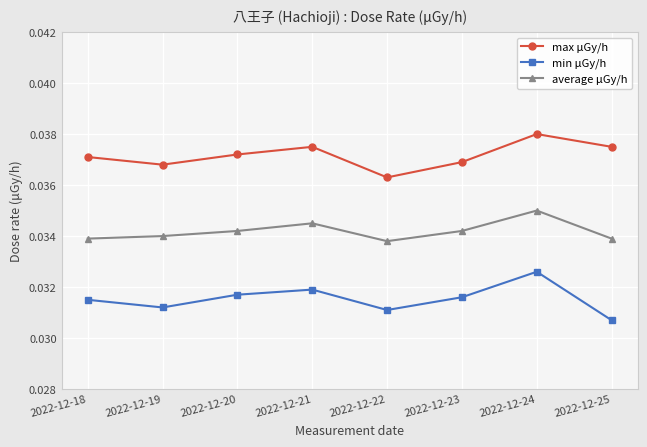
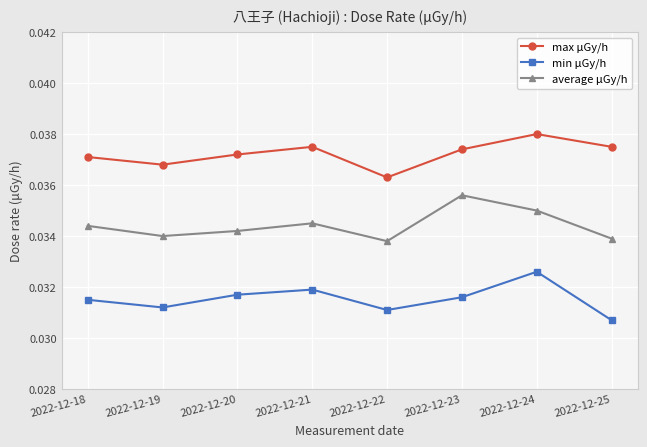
  {
    "max μGy/h": {
      "2022-12-18": 0.0371,
      "2022-12-19": 0.0368,
      "2022-12-20": 0.0372,
      "2022-12-21": 0.0375,
      "2022-12-22": 0.0363,
-     "2022-12-23": 0.0369,
+     "2022-12-23": 0.0374,
      "2022-12-24": 0.0380,
      "2022-12-25": 0.0375
    },
    "min μGy/h": {
      "2022-12-18": 0.0315,
      "2022-12-19": 0.0312,
      "2022-12-20": 0.0317,
      "2022-12-21": 0.0319,
      "2022-12-22": 0.0311,
      "2022-12-23": 0.0316,
      "2022-12-24": 0.0326,
      "2022-12-25": 0.0307
    },
    "average μGy/h": {
-     "2022-12-18": 0.0339,
+     "2022-12-18": 0.0344,
      "2022-12-19": 0.0340,
      "2022-12-20": 0.0342,
      "2022-12-21": 0.0345,
      "2022-12-22": 0.0338,
-     "2022-12-23": 0.0342,
+     "2022-12-23": 0.0356,
      "2022-12-24": 0.0350,
      "2022-12-25": 0.0339
    }
  }
